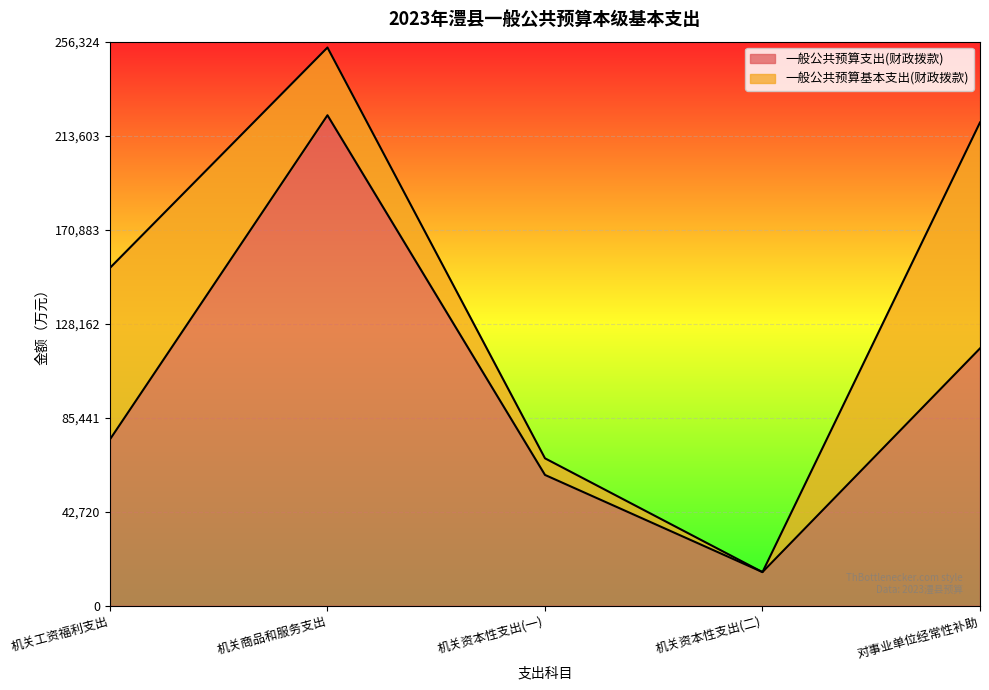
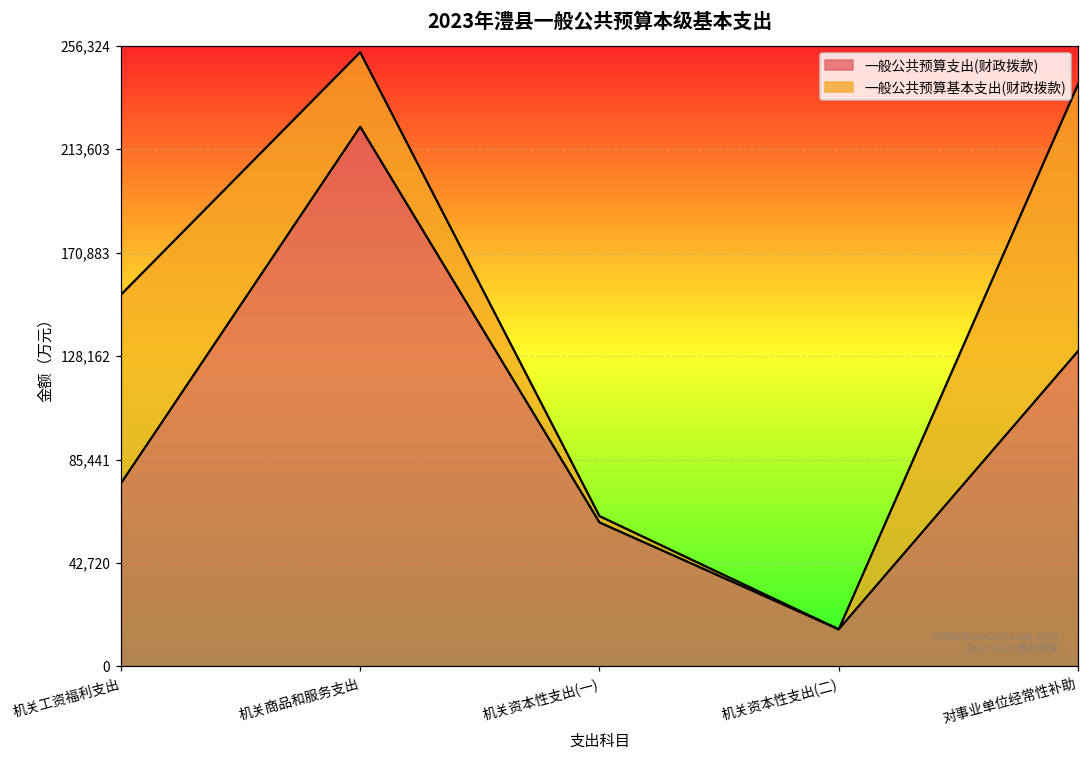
  {
    "一般公共预算支出(财政拨款)": {
      "机关工资福利支出": "76,000",
      "机关商品和服务支出": "223,000",
      "机关资本性支出(一)": "59,000",
-     "对事业单位经常性补助": "117,000"
+     "对事业单位经常性补助": "130,000"
    },
    "一般公共预算基本支出(财政拨款)": {
      "机关工资福利支出": "78,000",
      "机关商品和服务支出": "31,000",
-     "机关资本性支出(一)": "8,000",
-     "对事业单位经常性补助": "103,000"
+     "机关资本性支出(一)": "3,000",
+     "对事业单位经常性补助": "110,000"
    }
  }
